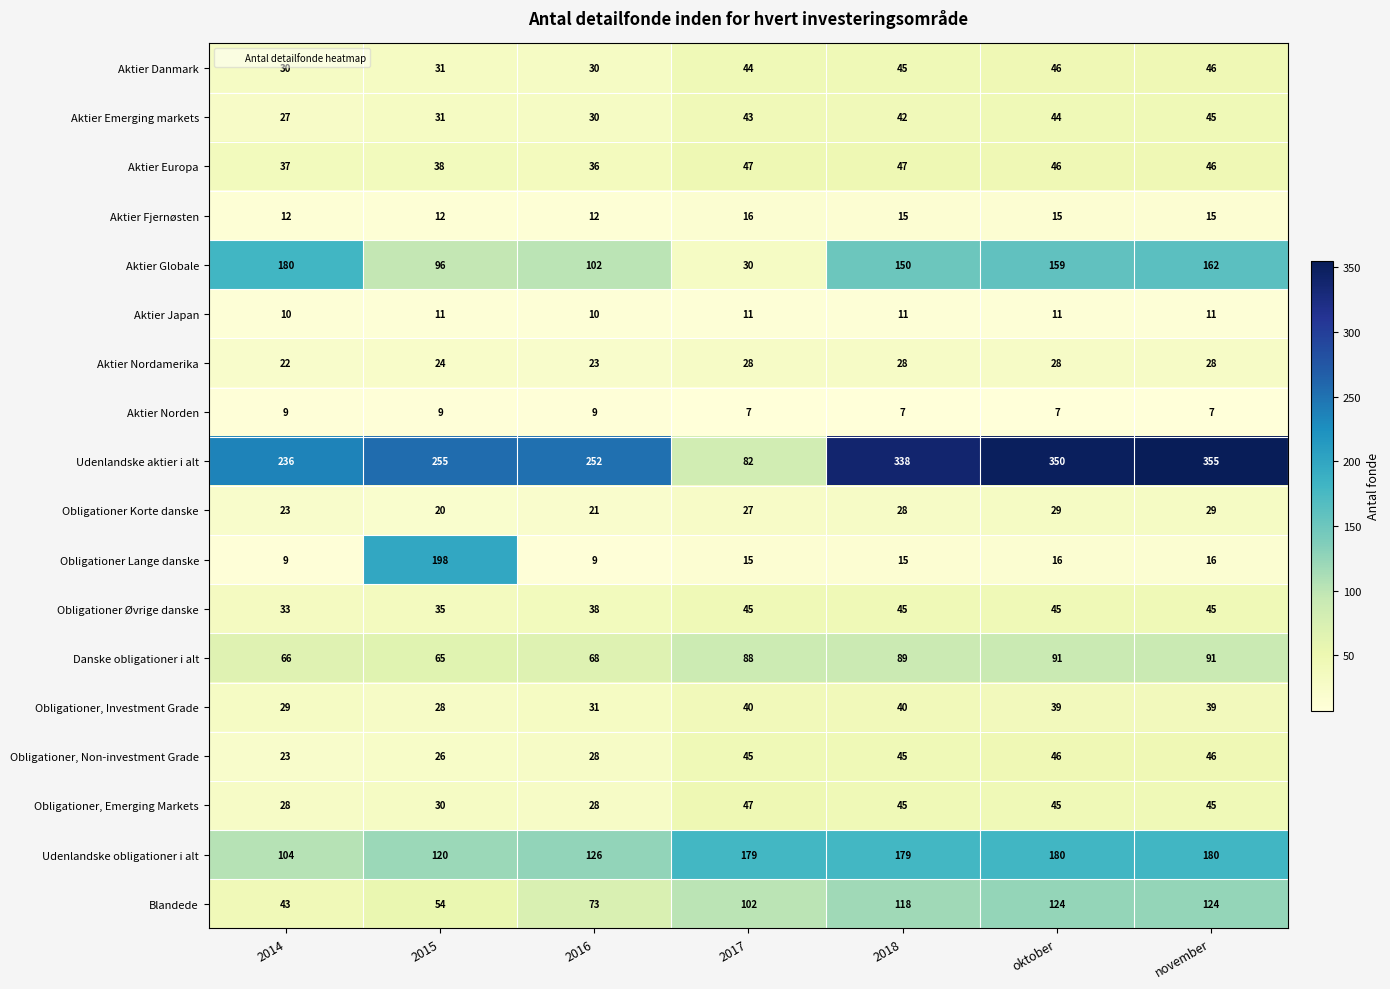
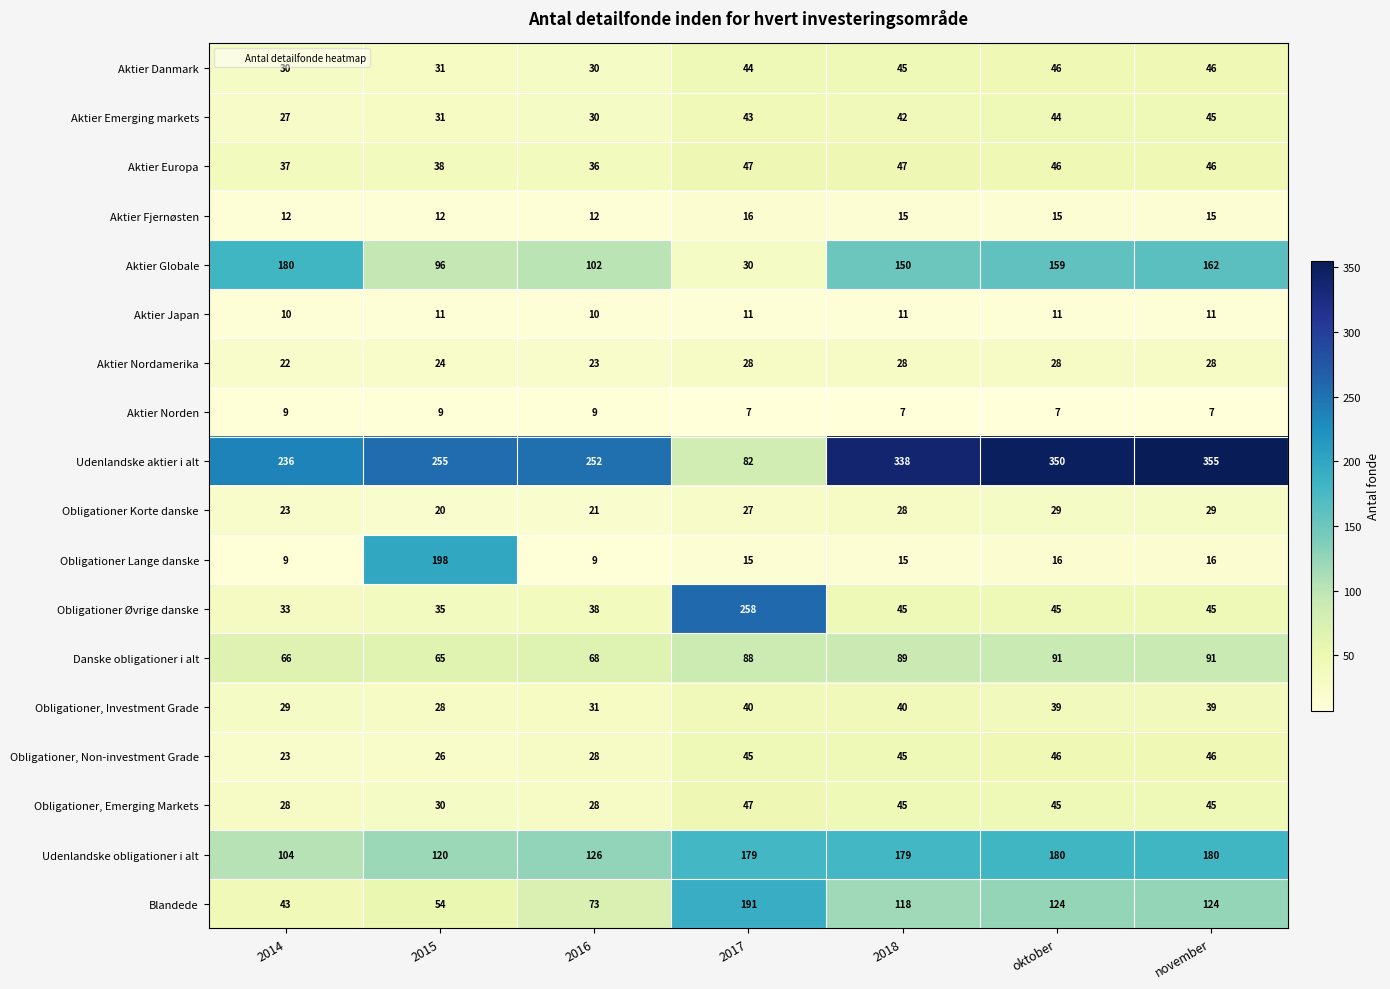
  {
    "Aktier Danmark": {
      "2015": 31,
      "2016": 30,
      "2017": 44,
      "2018": 45,
      "oktober": 46,
      "november": 46
    },
    "Aktier Emerging markets": {
      "2014": 27,
      "2015": 31,
      "2016": 30,
      "2017": 43,
      "2018": 42,
      "oktober": 44,
      "november": 45
    },
    "Aktier Europa": {
      "2014": 37,
      "2015": 38,
      "2016": 36,
      "2017": 47,
      "2018": 47,
      "oktober": 46,
      "november": 46
    },
    "Aktier Fjernøsten": {
      "2014": 12,
      "2015": 12,
      "2016": 12,
      "2017": 16,
      "2018": 15,
      "oktober": 15,
      "november": 15
    },
    "Aktier Globale": {
      "2014": 180,
      "2015": 96,
      "2016": 102,
      "2017": 30,
      "2018": 150,
      "oktober": 159,
      "november": 162
    },
    "Aktier Japan": {
      "2014": 10,
      "2015": 11,
      "2016": 10,
      "2017": 11,
      "2018": 11,
      "oktober": 11,
      "november": 11
    },
    "Aktier Nordamerika": {
      "2014": 22,
      "2015": 24,
      "2016": 23,
      "2017": 28,
      "2018": 28,
      "oktober": 28,
      "november": 28
    },
    "Aktier Norden": {
      "2014": 9,
      "2015": 9,
      "2016": 9,
      "2017": 7,
      "2018": 7,
      "oktober": 7,
      "november": 7
    },
    "Udenlandske aktier i alt": {
      "2014": 236,
      "2015": 255,
      "2016": 252,
      "2017": 82,
      "2018": 338,
      "oktober": 350,
      "november": 355
    },
    "Obligationer Korte danske": {
      "2014": 23,
      "2015": 20,
      "2016": 21,
      "2017": 27,
      "2018": 28,
      "oktober": 29,
      "november": 29
    },
    "Obligationer Lange danske": {
      "2014": 9,
      "2015": 198,
      "2016": 9,
      "2017": 15,
      "2018": 15,
      "oktober": 16,
      "november": 16
    },
    "Obligationer Øvrige danske": {
      "2014": 33,
      "2015": 35,
      "2016": 38,
-     "2017": 45,
+     "2017": 258,
      "2018": 45,
      "oktober": 45,
      "november": 45
    },
    "Danske obligationer i alt": {
      "2014": 66,
      "2015": 65,
      "2016": 68,
      "2017": 88,
      "2018": 89,
      "oktober": 91,
      "november": 91
    },
    "Obligationer, Investment Grade": {
      "2014": 29,
      "2015": 28,
      "2016": 31,
      "2017": 40,
      "2018": 40,
      "oktober": 39,
      "november": 39
    },
    "Obligationer, Non-investment Grade": {
      "2014": 23,
      "2015": 26,
      "2016": 28,
      "2017": 45,
      "2018": 45,
      "oktober": 46,
      "november": 46
    },
    "Obligationer, Emerging Markets": {
      "2014": 28,
      "2015": 30,
      "2016": 28,
      "2017": 47,
      "2018": 45,
      "oktober": 45,
      "november": 45
    },
    "Udenlandske obligationer i alt": {
      "2014": 104,
      "2015": 120,
      "2016": 126,
      "2017": 179,
      "2018": 179,
      "oktober": 180,
      "november": 180
    },
    "Blandede": {
      "2014": 43,
      "2015": 54,
      "2016": 73,
-     "2017": 102,
+     "2017": 191,
      "2018": 118,
      "oktober": 124,
      "november": 124
    }
  }
